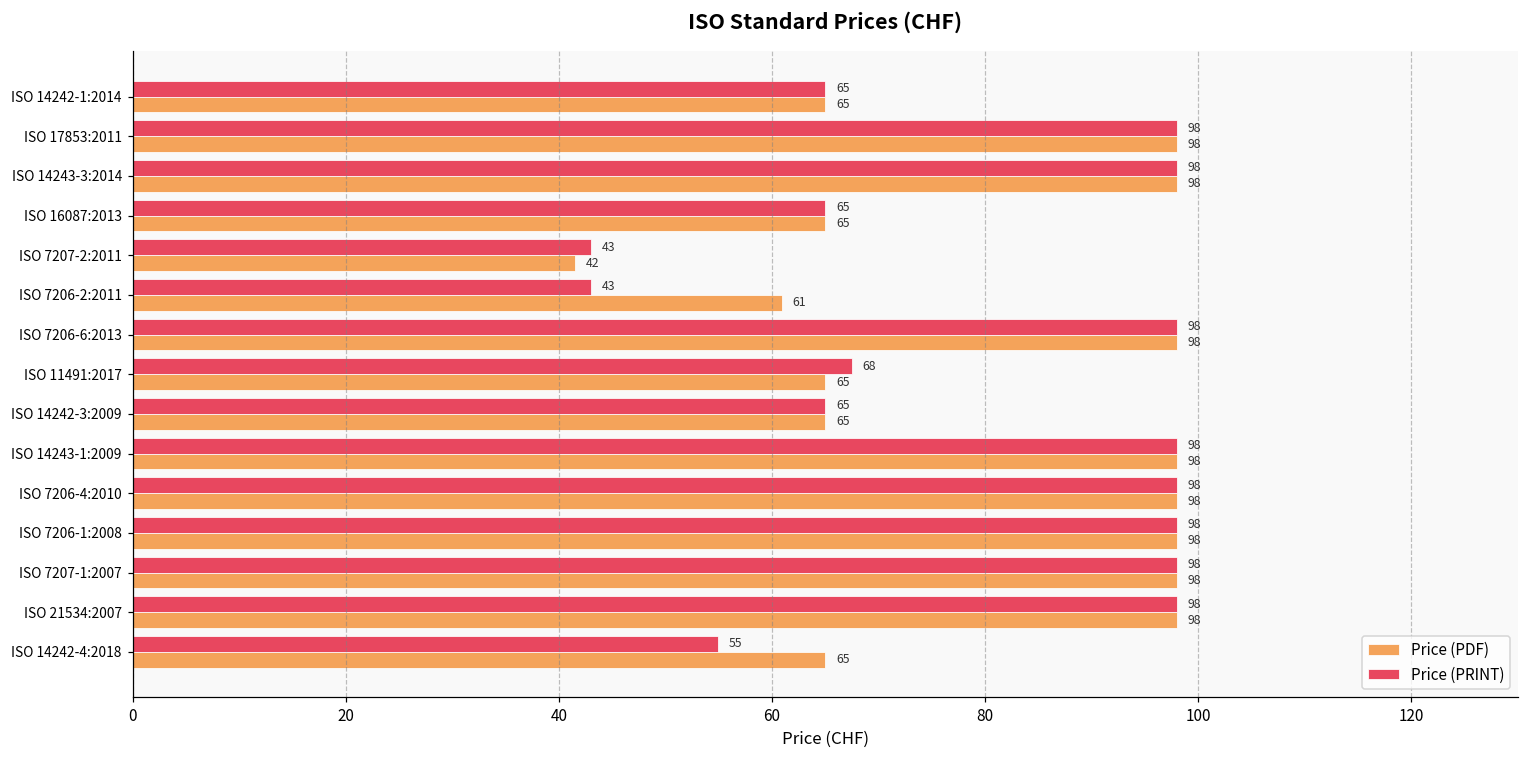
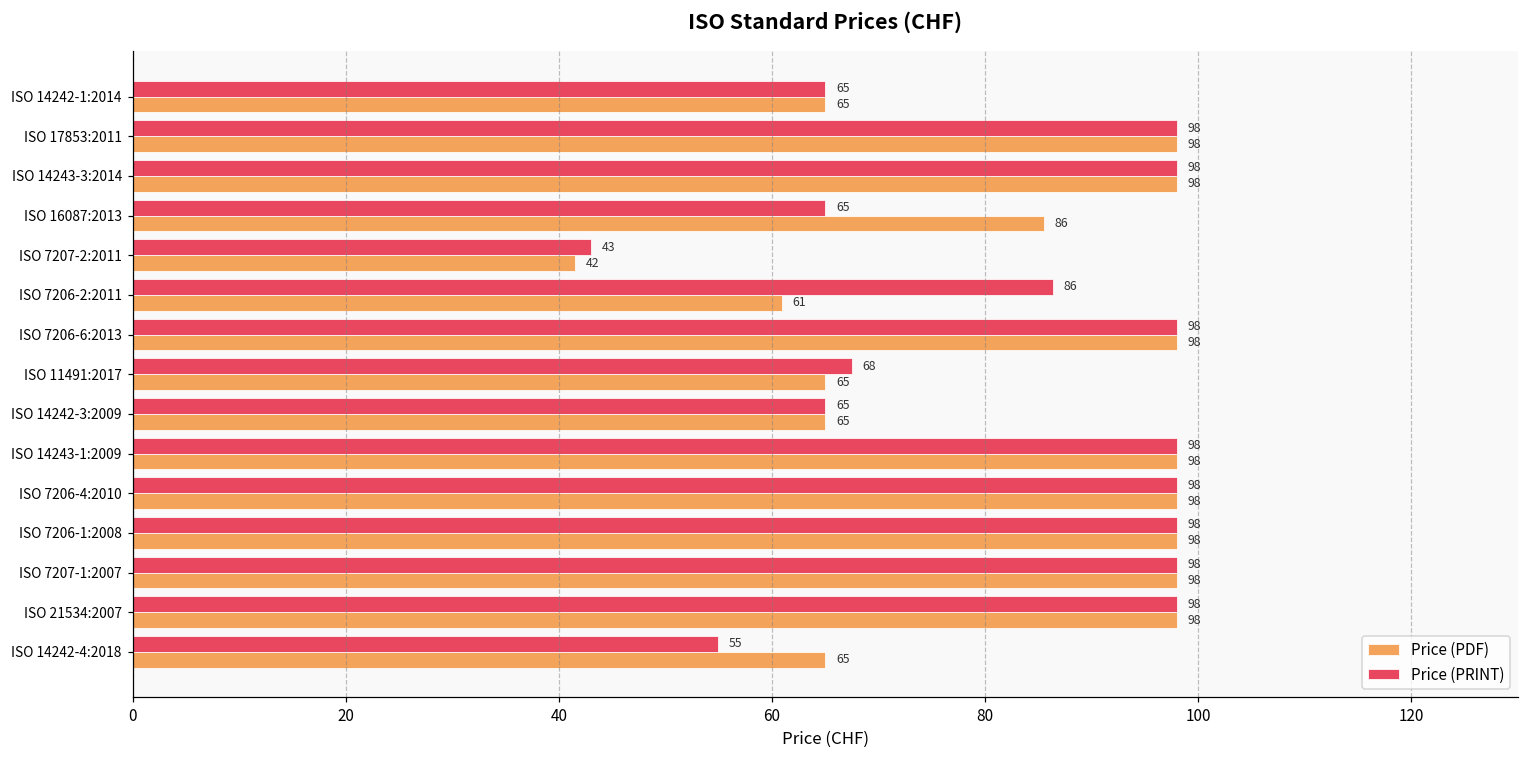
  {
    "Price (PDF)": {
      "ISO 14242-1:2014": 65,
      "ISO 17853:2011": 98,
      "ISO 14243-3:2014": 98,
-     "ISO 16087:2013": 65,
+     "ISO 16087:2013": 86,
      "ISO 7207-2:2011": 42,
      "ISO 7206-2:2011": 61,
      "ISO 7206-6:2013": 98,
      "ISO 11491:2017": 65,
      "ISO 14242-3:2009": 65,
      "ISO 14243-1:2009": 98,
      "ISO 7206-4:2010": 98,
      "ISO 7206-1:2008": 98,
      "ISO 7207-1:2007": 98,
      "ISO 21534:2007": 98,
      "ISO 14242-4:2018": 65
    },
    "Price (PRINT)": {
      "ISO 14242-1:2014": 65,
      "ISO 17853:2011": 98,
      "ISO 14243-3:2014": 98,
      "ISO 16087:2013": 65,
      "ISO 7207-2:2011": 43,
-     "ISO 7206-2:2011": 43,
+     "ISO 7206-2:2011": 86,
      "ISO 7206-6:2013": 98,
      "ISO 11491:2017": 68,
      "ISO 14242-3:2009": 65,
      "ISO 14243-1:2009": 98,
      "ISO 7206-4:2010": 98,
      "ISO 7206-1:2008": 98,
      "ISO 7207-1:2007": 98,
      "ISO 21534:2007": 98,
      "ISO 14242-4:2018": 55
    }
  }
